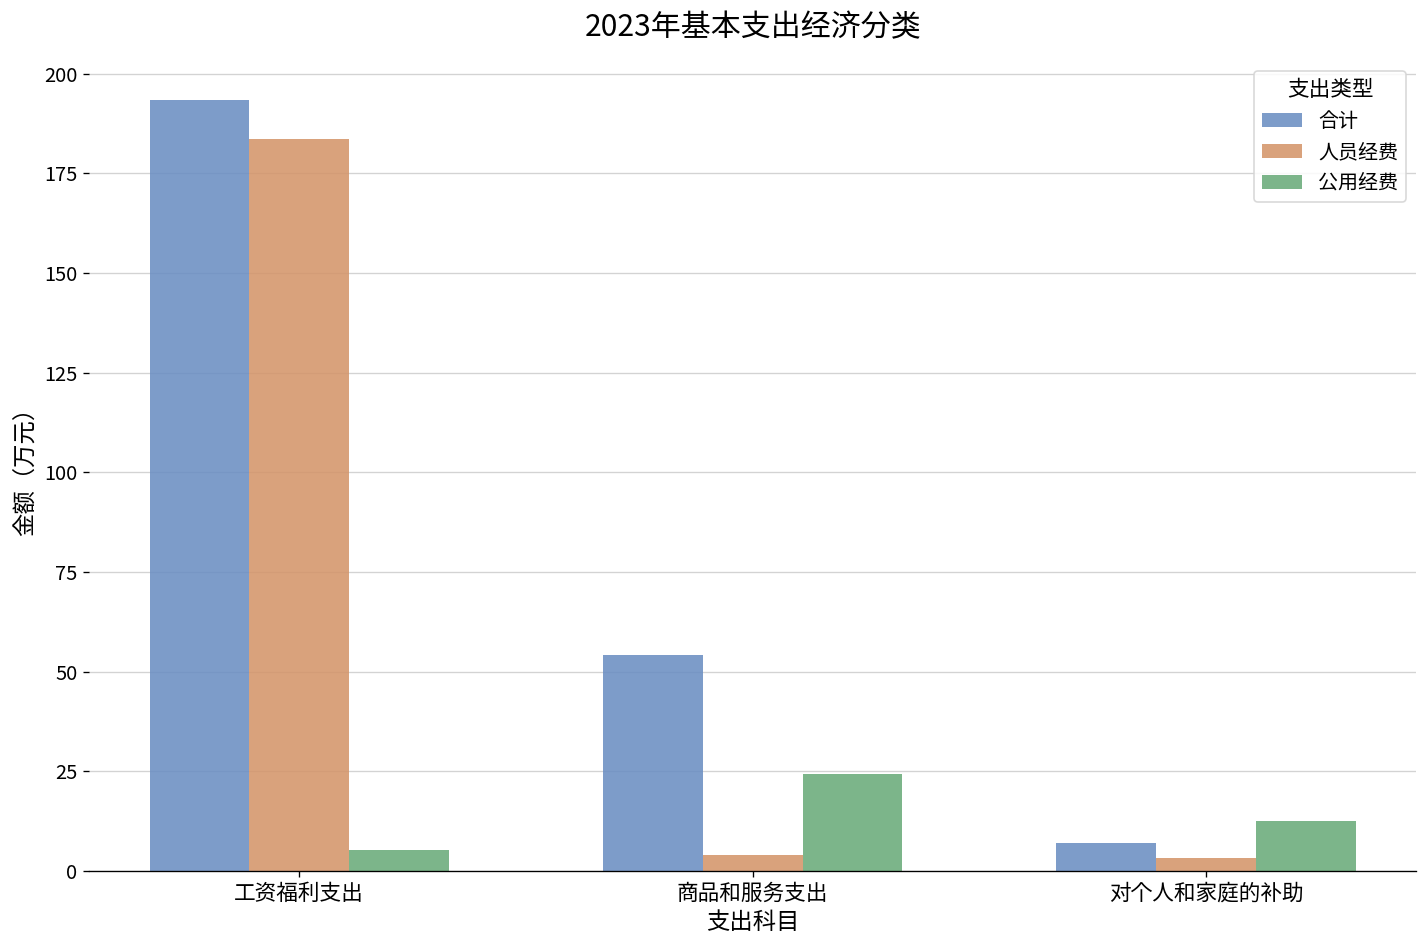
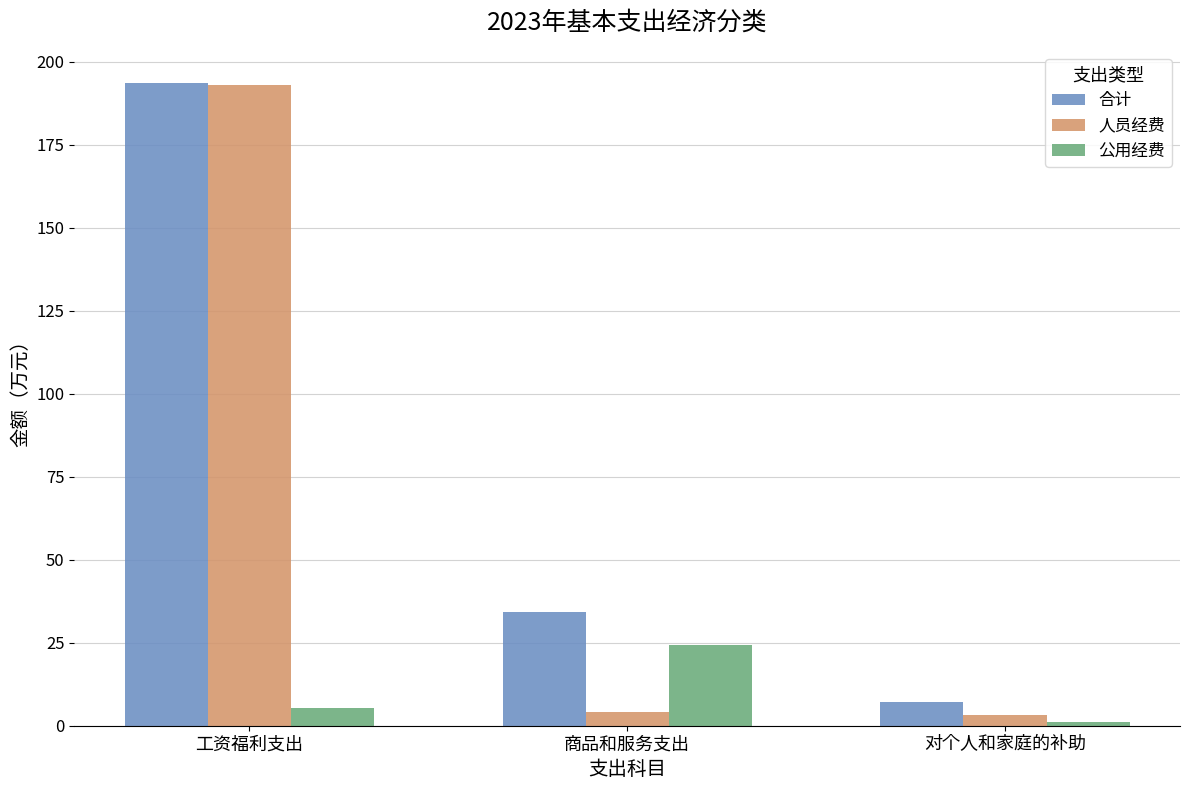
  {
    "合计": {
      "工资福利支出": 194,
-     "商品和服务支出": 54,
+     "商品和服务支出": 34,
      "对个人和家庭的补助": 7
    },
    "人员经费": {
-     "工资福利支出": 184,
+     "工资福利支出": 193,
      "商品和服务支出": 4,
      "对个人和家庭的补助": 3
    },
    "公用经费": {
      "工资福利支出": 5,
      "商品和服务支出": 24,
-     "对个人和家庭的补助": 13
+     "对个人和家庭的补助": 1
    }
  }
